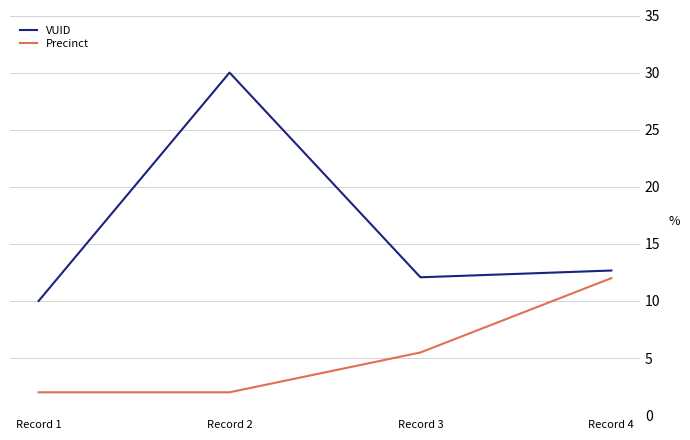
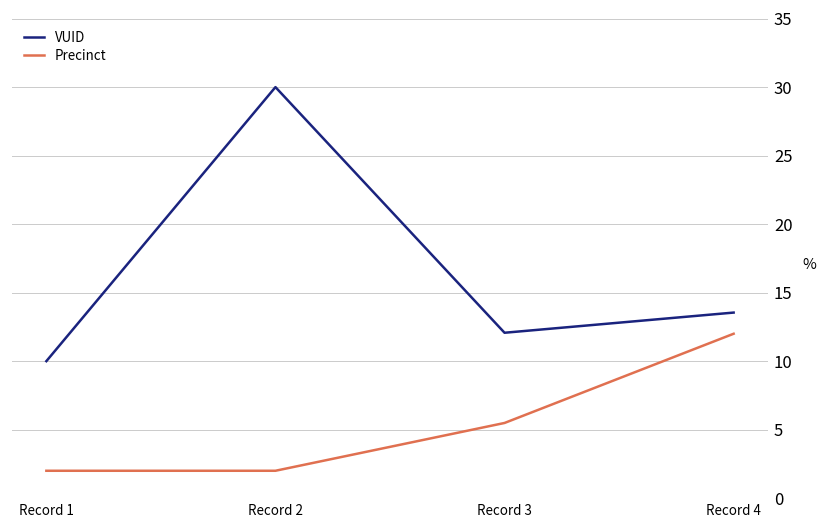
  {
    "VUID": {
      "Record 1": 10.0,
      "Record 2": 30.0,
      "Record 3": 12.1,
-     "Record 4": 12.7
+     "Record 4": 13.5
    },
    "Precinct": {
      "Record 1": 2.0,
      "Record 2": 2.0,
      "Record 3": 5.5,
      "Record 4": 12.0
    }
  }
